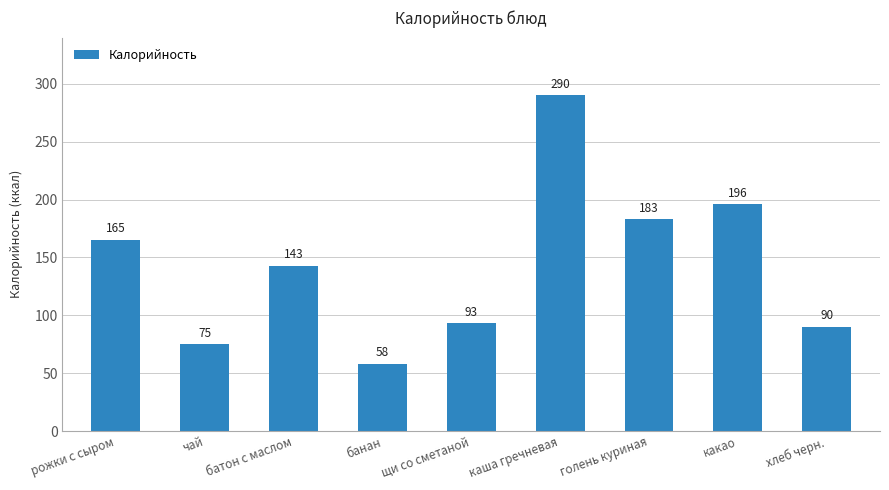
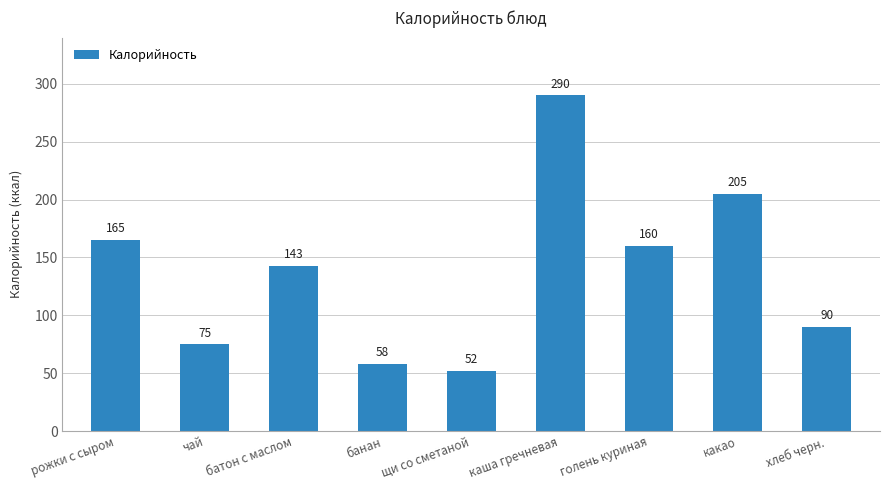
  {
    "рожки с сыром": 165,
    "чай": 75,
    "батон с маслом": 143,
    "банан": 58,
-   "щи со сметаной": 93,
+   "щи со сметаной": 52,
    "каша гречневая": 290,
-   "голень куриная": 183,
-   "какао": 196,
+   "голень куриная": 160,
+   "какао": 205,
    "хлеб черн.": 90
  }
